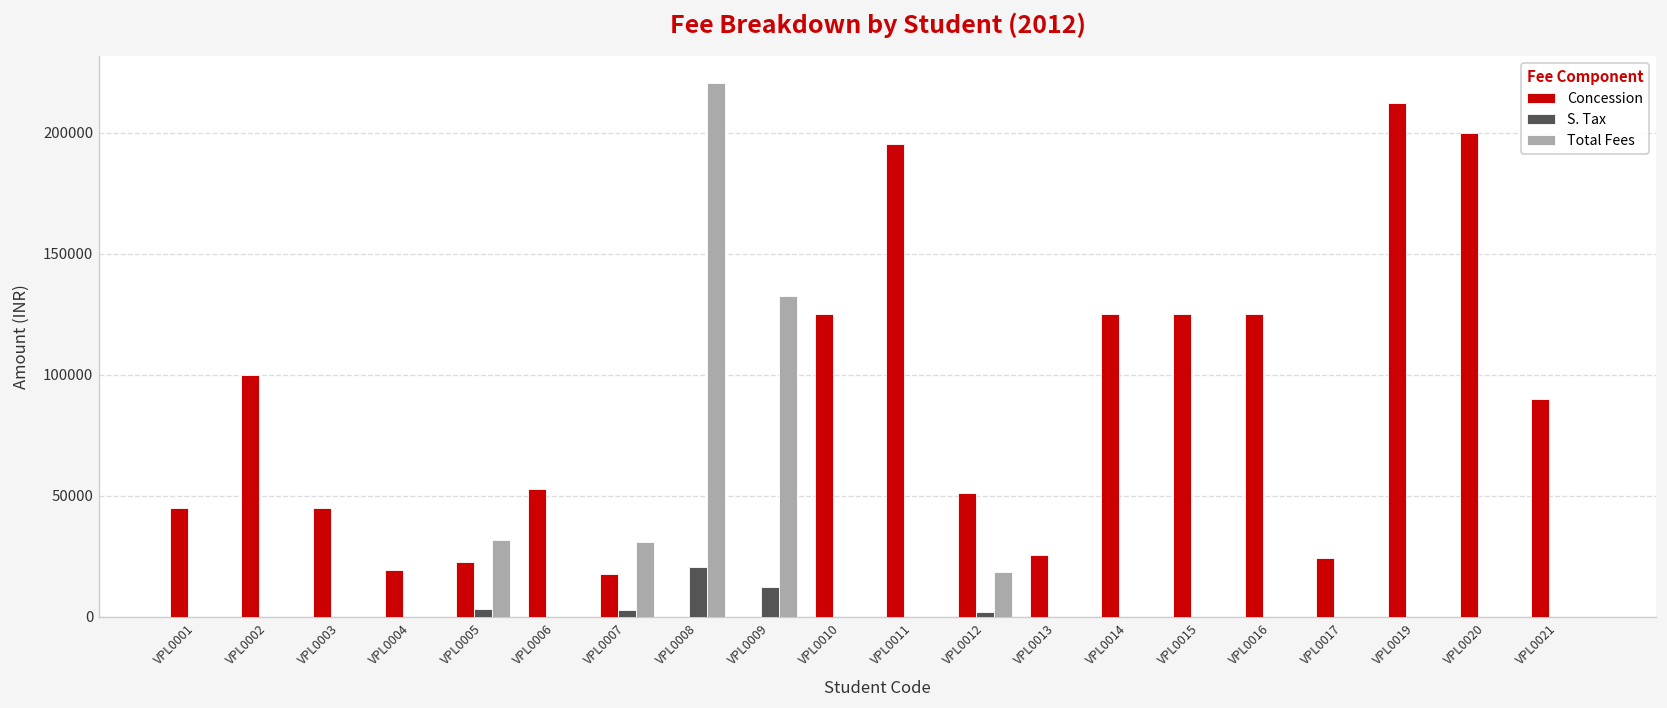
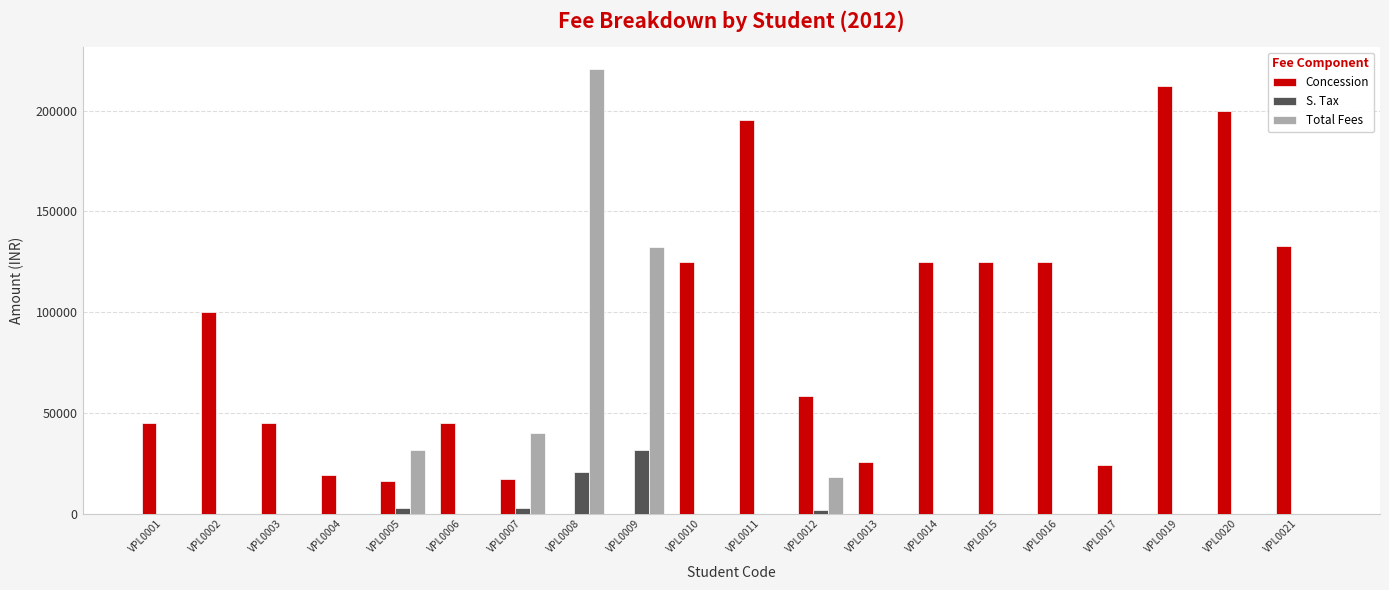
  {
    "Concession": {
      "VPL0001": 45000,
      "VPL0002": 100000,
      "VPL0003": 45000,
      "VPL0004": 19000,
-     "VPL0005": 22000,
-     "VPL0006": 53000,
+     "VPL0005": 16000,
+     "VPL0006": 45000,
      "VPL0007": 17000,
      "VPL0008": 0,
      "VPL0009": 0,
      "VPL0010": 125000,
      "VPL0011": 196000,
-     "VPL0012": 51000,
+     "VPL0012": 58000,
      "VPL0013": 26000,
      "VPL0014": 125000,
      "VPL0015": 125000,
      "VPL0016": 125000,
      "VPL0017": 24000,
      "VPL0019": 212000,
      "VPL0020": 200000,
-     "VPL0021": 90000
+     "VPL0021": 133000
    },
    "S. Tax": {
      "VPL0001": 0,
      "VPL0002": 0,
      "VPL0003": 0,
      "VPL0004": 0,
      "VPL0005": 3000,
      "VPL0006": 0,
      "VPL0007": 3000,
      "VPL0008": 21000,
-     "VPL0009": 12000,
+     "VPL0009": 32000,
      "VPL0010": 0,
      "VPL0011": 0,
      "VPL0012": 2000,
      "VPL0013": 0,
      "VPL0014": 0,
      "VPL0015": 0,
      "VPL0016": 0,
      "VPL0017": 0,
      "VPL0019": 0,
      "VPL0020": 0,
      "VPL0021": 0
    },
    "Total Fees": {
      "VPL0001": 0,
      "VPL0002": 0,
      "VPL0003": 0,
      "VPL0004": 0,
      "VPL0005": 32000,
      "VPL0006": 0,
-     "VPL0007": 31000,
+     "VPL0007": 40000,
      "VPL0008": 221000,
      "VPL0009": 132000,
      "VPL0010": 0,
      "VPL0011": 0,
      "VPL0012": 18000,
      "VPL0013": 0,
      "VPL0014": 0,
      "VPL0015": 0,
      "VPL0016": 0,
      "VPL0017": 0,
      "VPL0019": 0,
      "VPL0020": 0,
      "VPL0021": 0
    }
  }
